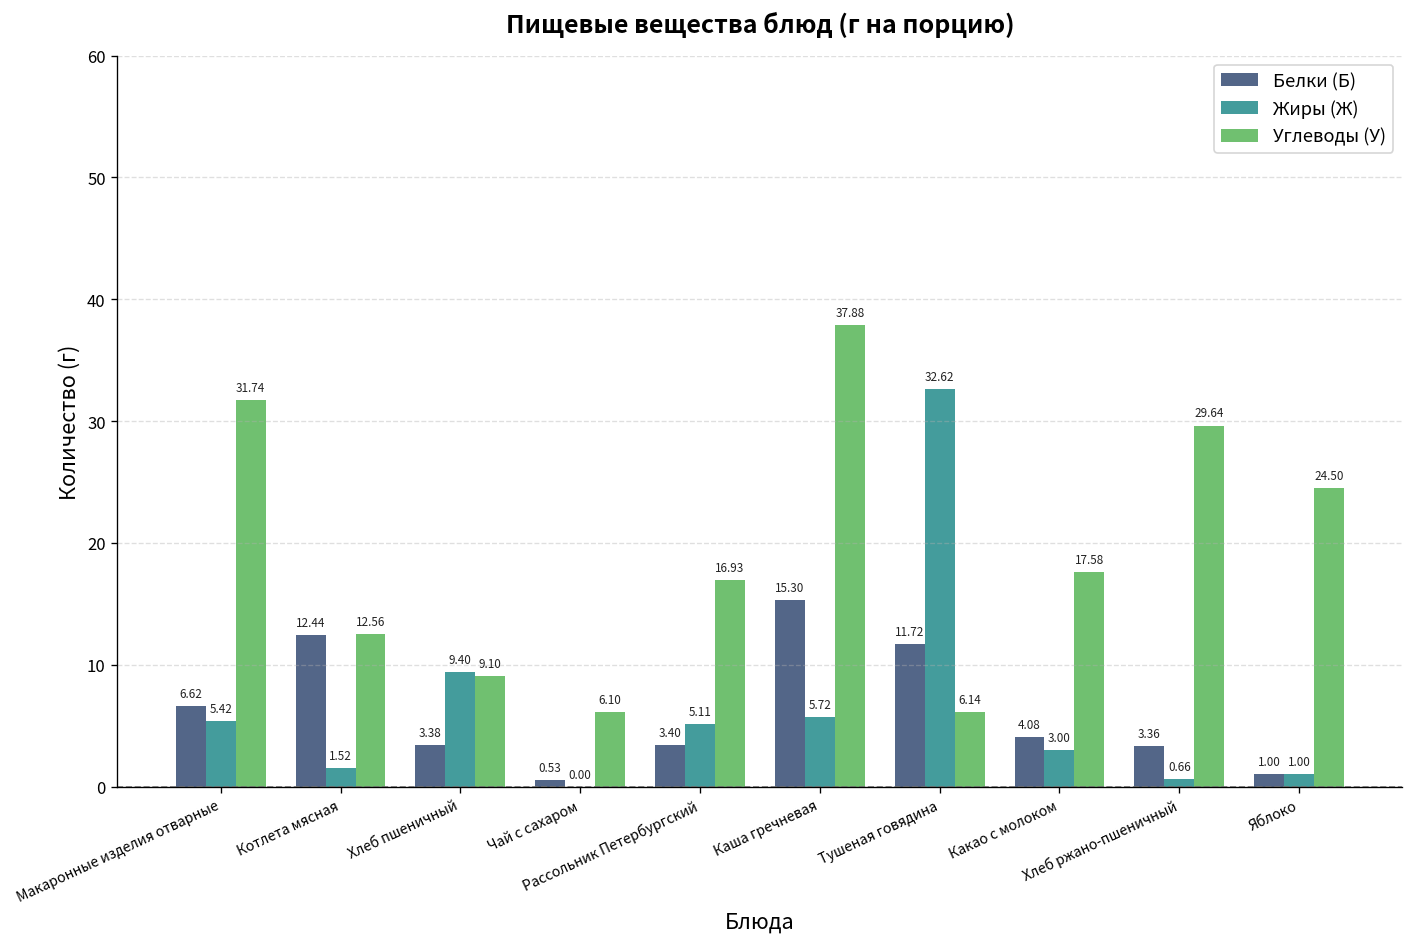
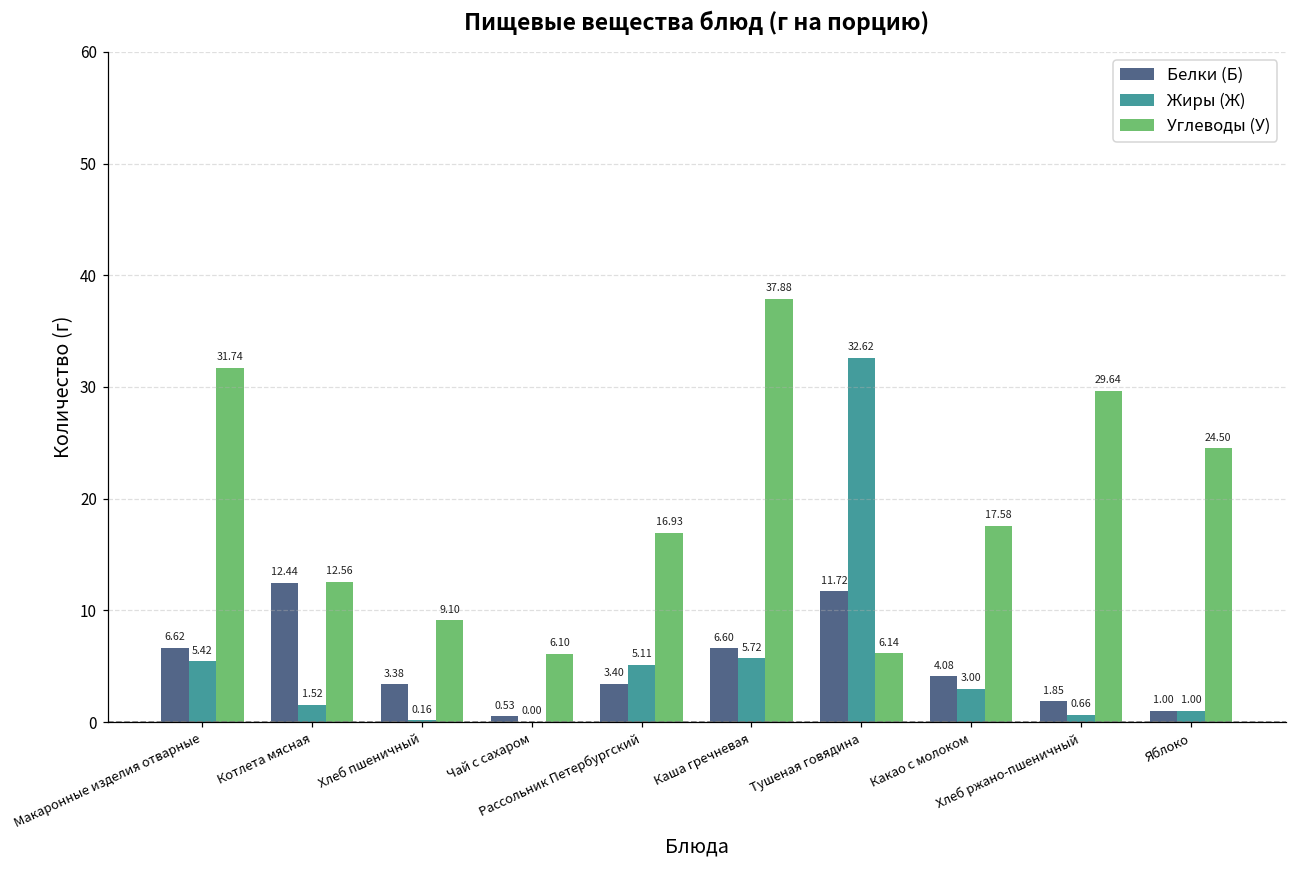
  {
    "Белки (Б)": {
      "Макаронные изделия отварные": 6.62,
      "Котлета мясная": 12.44,
      "Хлеб пшеничный": 3.38,
      "Чай с сахаром": 0.53,
      "Рассольник Петербургский": 3.40,
-     "Каша гречневая": 15.30,
+     "Каша гречневая": 6.60,
      "Тушеная говядина": 11.72,
      "Какао с молоком": 4.08,
-     "Хлеб ржано-пшеничный": 3.36,
+     "Хлеб ржано-пшеничный": 1.85,
      "Яблоко": 1.00
    },
    "Жиры (Ж)": {
      "Макаронные изделия отварные": 5.42,
      "Котлета мясная": 1.52,
-     "Хлеб пшеничный": 9.40,
+     "Хлеб пшеничный": 0.16,
      "Чай с сахаром": 0.00,
      "Рассольник Петербургский": 5.11,
      "Каша гречневая": 5.72,
      "Тушеная говядина": 32.62,
      "Какао с молоком": 3.00,
      "Хлеб ржано-пшеничный": 0.66,
      "Яблоко": 1.00
    },
    "Углеводы (У)": {
      "Макаронные изделия отварные": 31.74,
      "Котлета мясная": 12.56,
      "Хлеб пшеничный": 9.10,
      "Чай с сахаром": 6.10,
      "Рассольник Петербургский": 16.93,
      "Каша гречневая": 37.88,
      "Тушеная говядина": 6.14,
      "Какао с молоком": 17.58,
      "Хлеб ржано-пшеничный": 29.64,
      "Яблоко": 24.50
    }
  }
